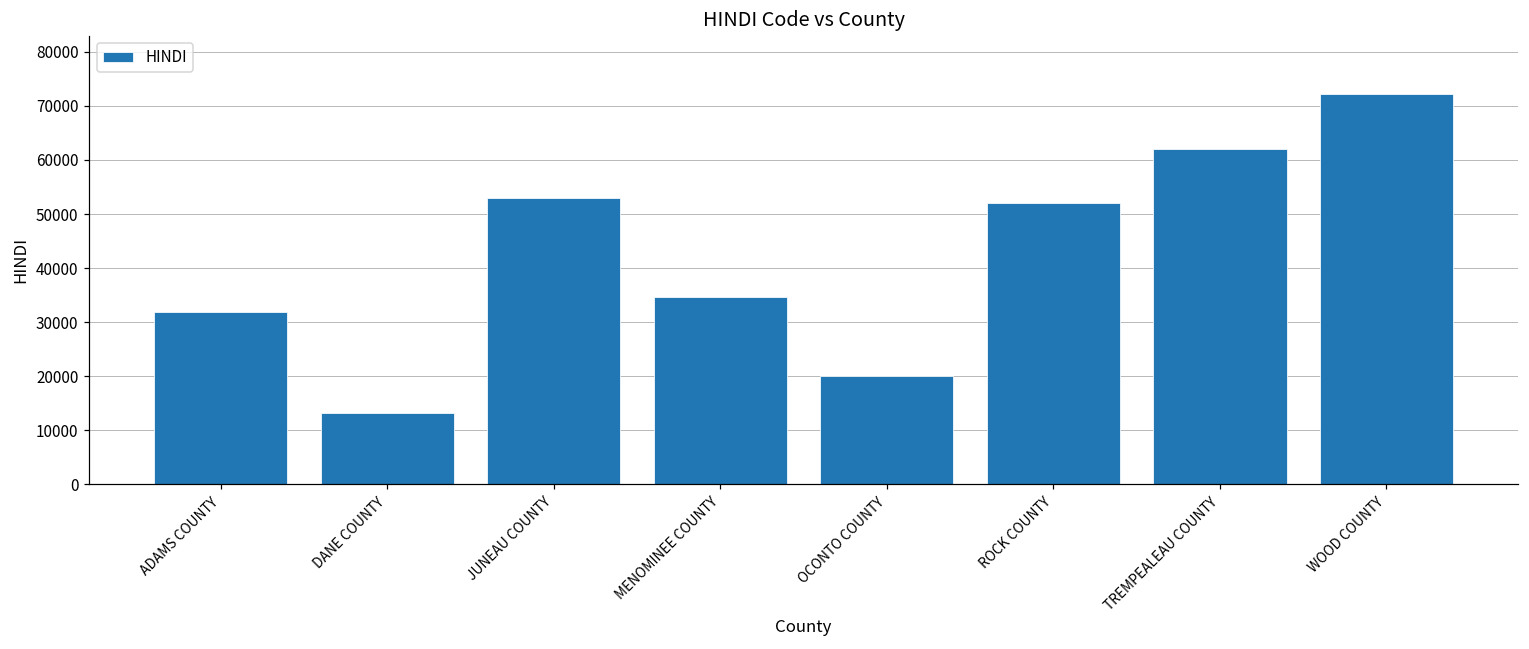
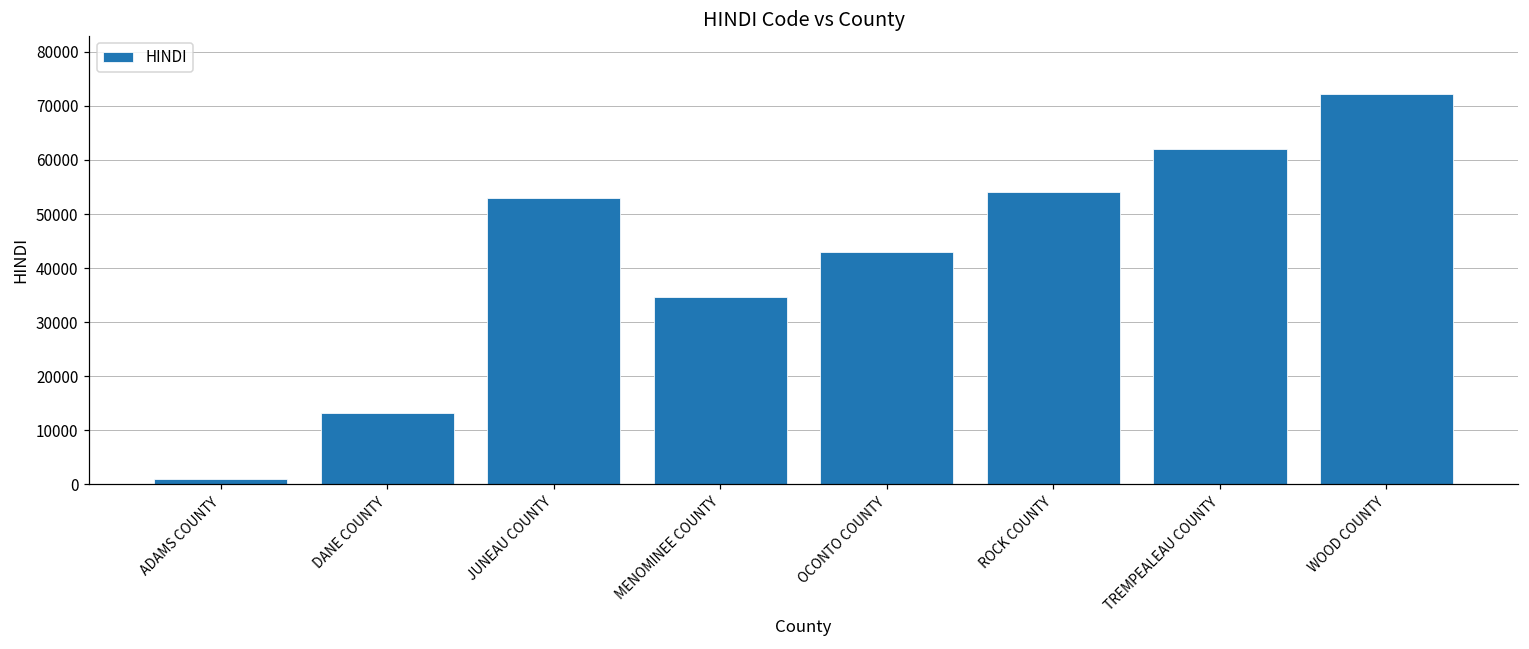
  {
-   "ADAMS COUNTY": 32000,
+   "ADAMS COUNTY": 1000,
    "DANE COUNTY": 13000,
    "JUNEAU COUNTY": 53000,
    "MENOMINEE COUNTY": 35000,
-   "OCONTO COUNTY": 20000,
-   "ROCK COUNTY": 52000,
+   "OCONTO COUNTY": 43000,
+   "ROCK COUNTY": 54000,
    "TREMPEALEAU COUNTY": 62000,
    "WOOD COUNTY": 72000
  }
